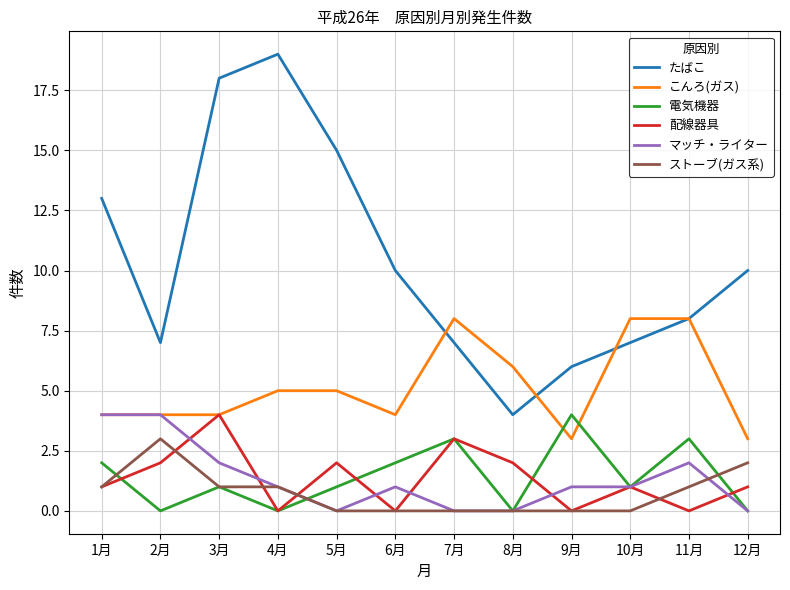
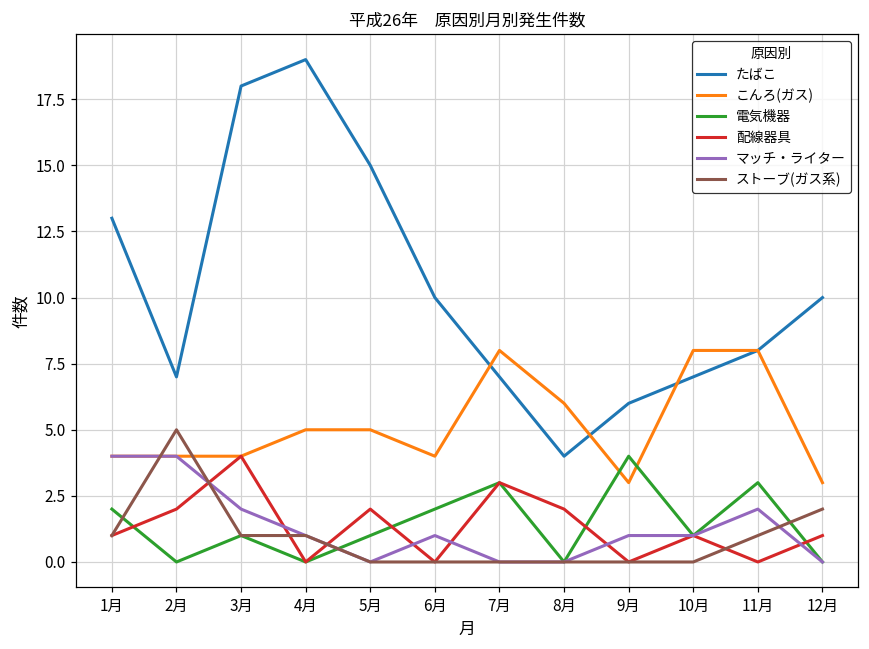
  {
    "たばこ": {
      "1月": 13,
      "2月": 7,
      "3月": 18,
      "4月": 19,
      "5月": 15,
      "6月": 10,
      "7月": 7,
      "8月": 4,
      "9月": 6,
      "10月": 7,
      "12月": 10
    },
    "こんろ(ガス)": {
      "4月": 5,
      "5月": 5,
      "6月": 4,
      "7月": 8,
      "8月": 6,
      "9月": 3,
      "10月": 8,
      "12月": 3
    },
    "電気機器": {
      "1月": 2,
      "2月": 0,
      "5月": 1,
      "6月": 2,
      "9月": 4,
      "11月": 3
    },
    "配線器具": {
      "2月": 2,
      "5月": 2,
      "8月": 2,
      "11月": 0,
      "12月": 1
    },
    "マッチ・ライター": {
      "3月": 2,
      "6月": 1,
      "9月": 1,
      "11月": 2
    },
    "ストーブ(ガス系)": {
-     "2月": 3,
+     "2月": 5,
      "10月": 0,
      "11月": 1,
      "12月": 2
    }
  }
